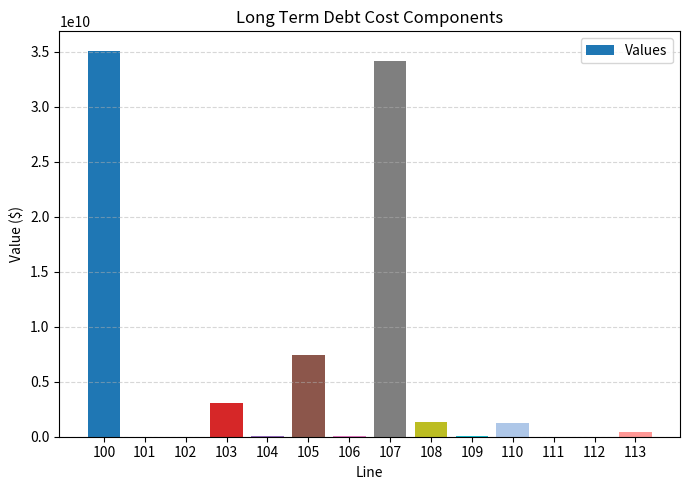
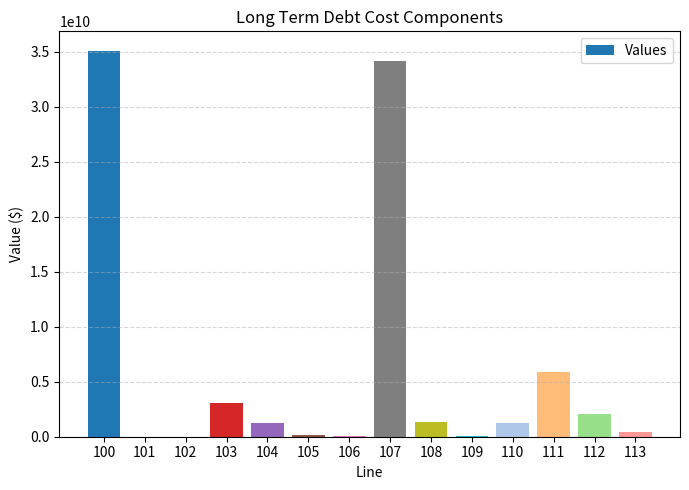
  {
    "100": 35100000000,
    "101": 0,
    "102": 0,
    "103": 3100000000,
-   "104": 0,
-   "105": 7400000000,
+   "104": 1200000000,
+   "105": 100000000,
    "107": 34200000000,
    "108": 1300000000,
    "110": 1200000000,
-   "111": 0,
-   "112": 0,
+   "111": 5900000000,
+   "112": 2000000000,
    "113": 400000000
  }
